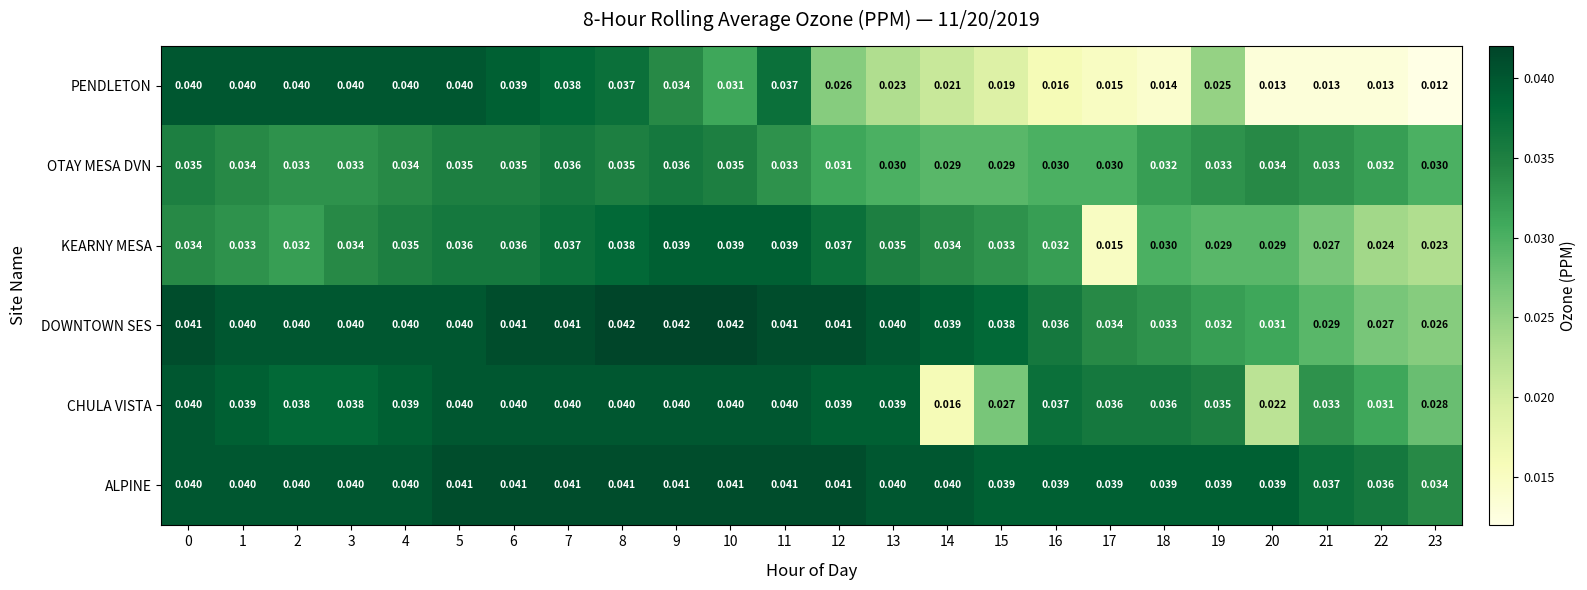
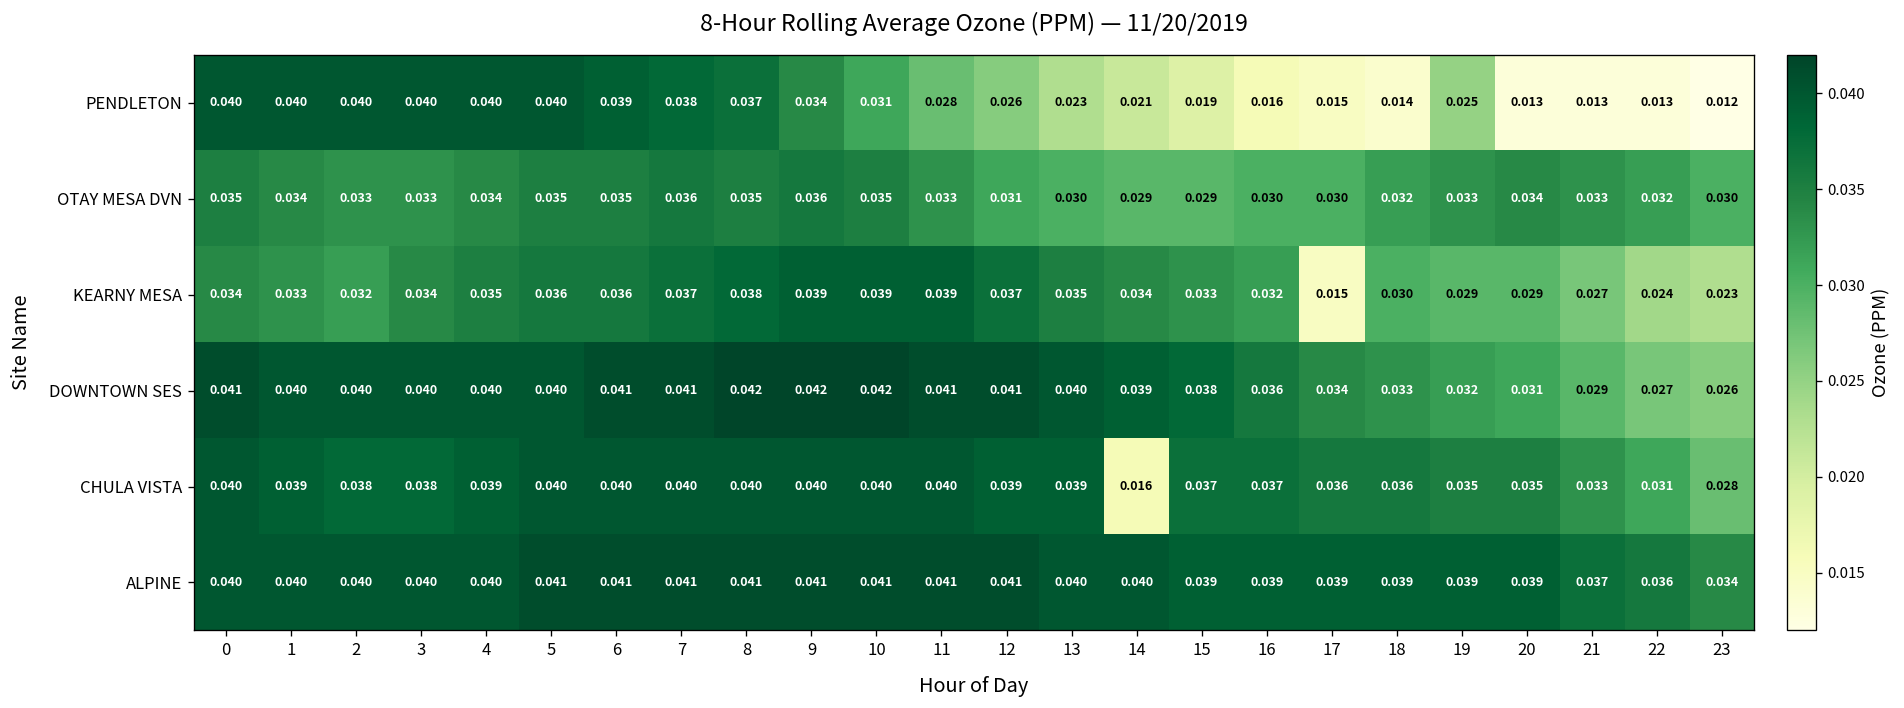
  {
    "PENDLETON": {
      "0": 0.040,
      "1": 0.040,
      "2": 0.040,
      "3": 0.040,
      "4": 0.040,
      "5": 0.040,
      "6": 0.039,
      "7": 0.038,
      "8": 0.037,
      "9": 0.034,
      "10": 0.031,
-     "11": 0.037,
+     "11": 0.028,
      "12": 0.026,
      "13": 0.023,
      "14": 0.021,
      "15": 0.019,
      "16": 0.016,
      "17": 0.015,
      "18": 0.014,
      "19": 0.025,
      "20": 0.013,
      "21": 0.013,
      "22": 0.013,
      "23": 0.012
    },
    "OTAY MESA DVN": {
      "0": 0.035,
      "1": 0.034,
      "2": 0.033,
      "3": 0.033,
      "4": 0.034,
      "5": 0.035,
      "6": 0.035,
      "7": 0.036,
      "8": 0.035,
      "9": 0.036,
      "10": 0.035,
      "11": 0.033,
      "12": 0.031,
      "13": 0.030,
      "14": 0.029,
      "15": 0.029,
      "16": 0.030,
      "17": 0.030,
      "18": 0.032,
      "19": 0.033,
      "20": 0.034,
      "21": 0.033,
      "22": 0.032,
      "23": 0.030
    },
    "KEARNY MESA": {
      "0": 0.034,
      "1": 0.033,
      "2": 0.032,
      "3": 0.034,
      "4": 0.035,
      "5": 0.036,
      "6": 0.036,
      "7": 0.037,
      "8": 0.038,
      "9": 0.039,
      "10": 0.039,
      "11": 0.039,
      "12": 0.037,
      "13": 0.035,
      "14": 0.034,
      "15": 0.033,
      "16": 0.032,
      "17": 0.015,
      "18": 0.030,
      "19": 0.029,
      "20": 0.029,
      "21": 0.027,
      "22": 0.024,
      "23": 0.023
    },
    "DOWNTOWN SES": {
      "0": 0.041,
      "1": 0.040,
      "2": 0.040,
      "3": 0.040,
      "4": 0.040,
      "5": 0.040,
      "6": 0.041,
      "7": 0.041,
      "8": 0.042,
      "9": 0.042,
      "10": 0.042,
      "11": 0.041,
      "12": 0.041,
      "13": 0.040,
      "14": 0.039,
      "15": 0.038,
      "16": 0.036,
      "17": 0.034,
      "18": 0.033,
      "19": 0.032,
      "20": 0.031,
      "21": 0.029,
      "22": 0.027,
      "23": 0.026
    },
    "CHULA VISTA": {
      "0": 0.040,
      "1": 0.039,
      "2": 0.038,
      "3": 0.038,
      "4": 0.039,
      "5": 0.040,
      "6": 0.040,
      "7": 0.040,
      "8": 0.040,
      "9": 0.040,
      "10": 0.040,
      "11": 0.040,
      "12": 0.039,
      "13": 0.039,
      "14": 0.016,
-     "15": 0.027,
+     "15": 0.037,
      "16": 0.037,
      "17": 0.036,
      "18": 0.036,
      "19": 0.035,
-     "20": 0.022,
+     "20": 0.035,
      "21": 0.033,
      "22": 0.031,
      "23": 0.028
    },
    "ALPINE": {
      "0": 0.040,
      "1": 0.040,
      "2": 0.040,
      "3": 0.040,
      "4": 0.040,
      "5": 0.041,
      "6": 0.041,
      "7": 0.041,
      "8": 0.041,
      "9": 0.041,
      "10": 0.041,
      "11": 0.041,
      "12": 0.041,
      "13": 0.040,
      "14": 0.040,
      "15": 0.039,
      "16": 0.039,
      "17": 0.039,
      "18": 0.039,
      "19": 0.039,
      "20": 0.039,
      "21": 0.037,
      "22": 0.036,
      "23": 0.034
    }
  }
